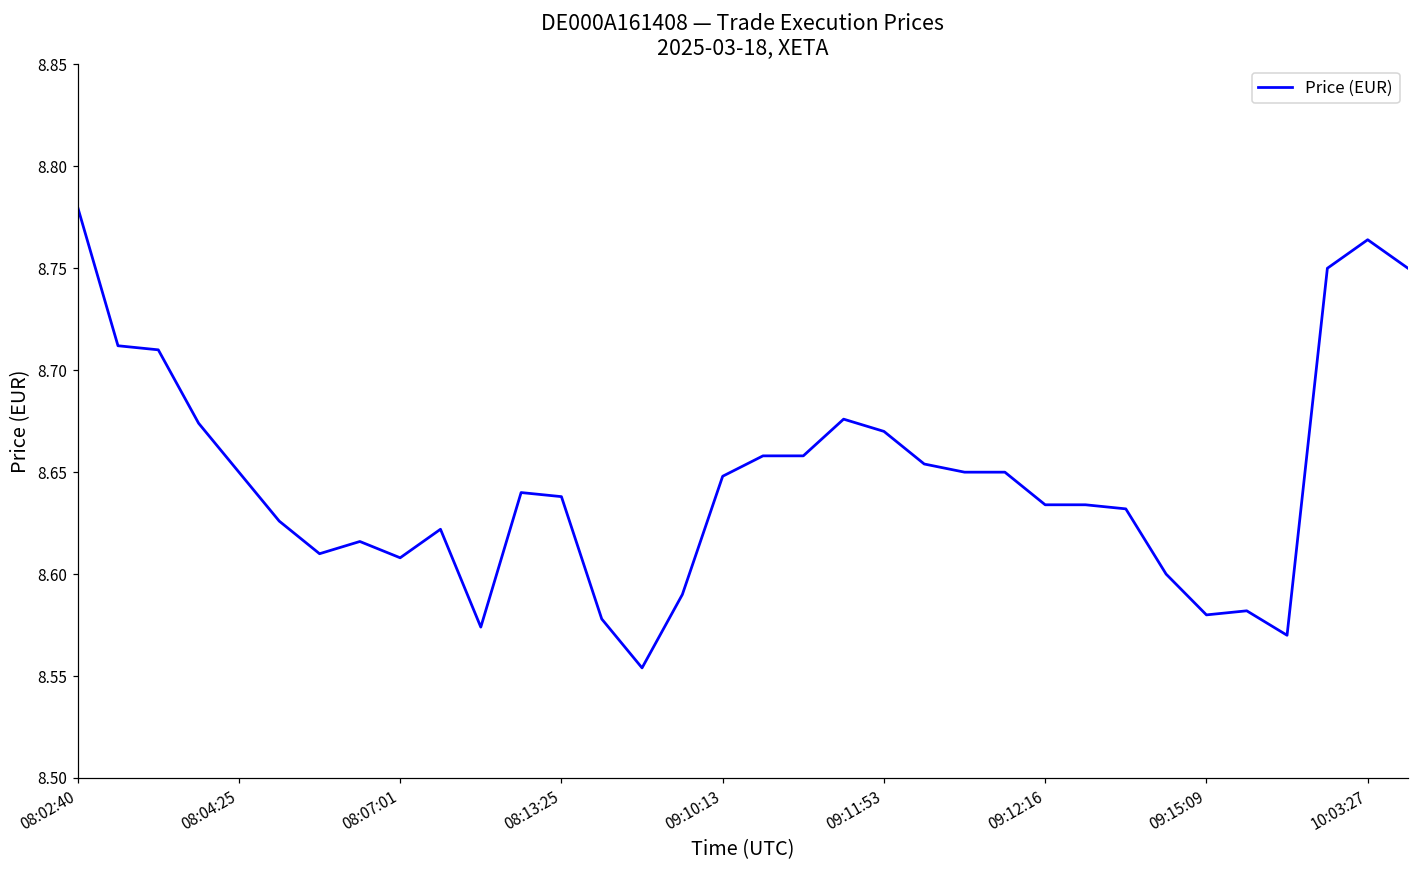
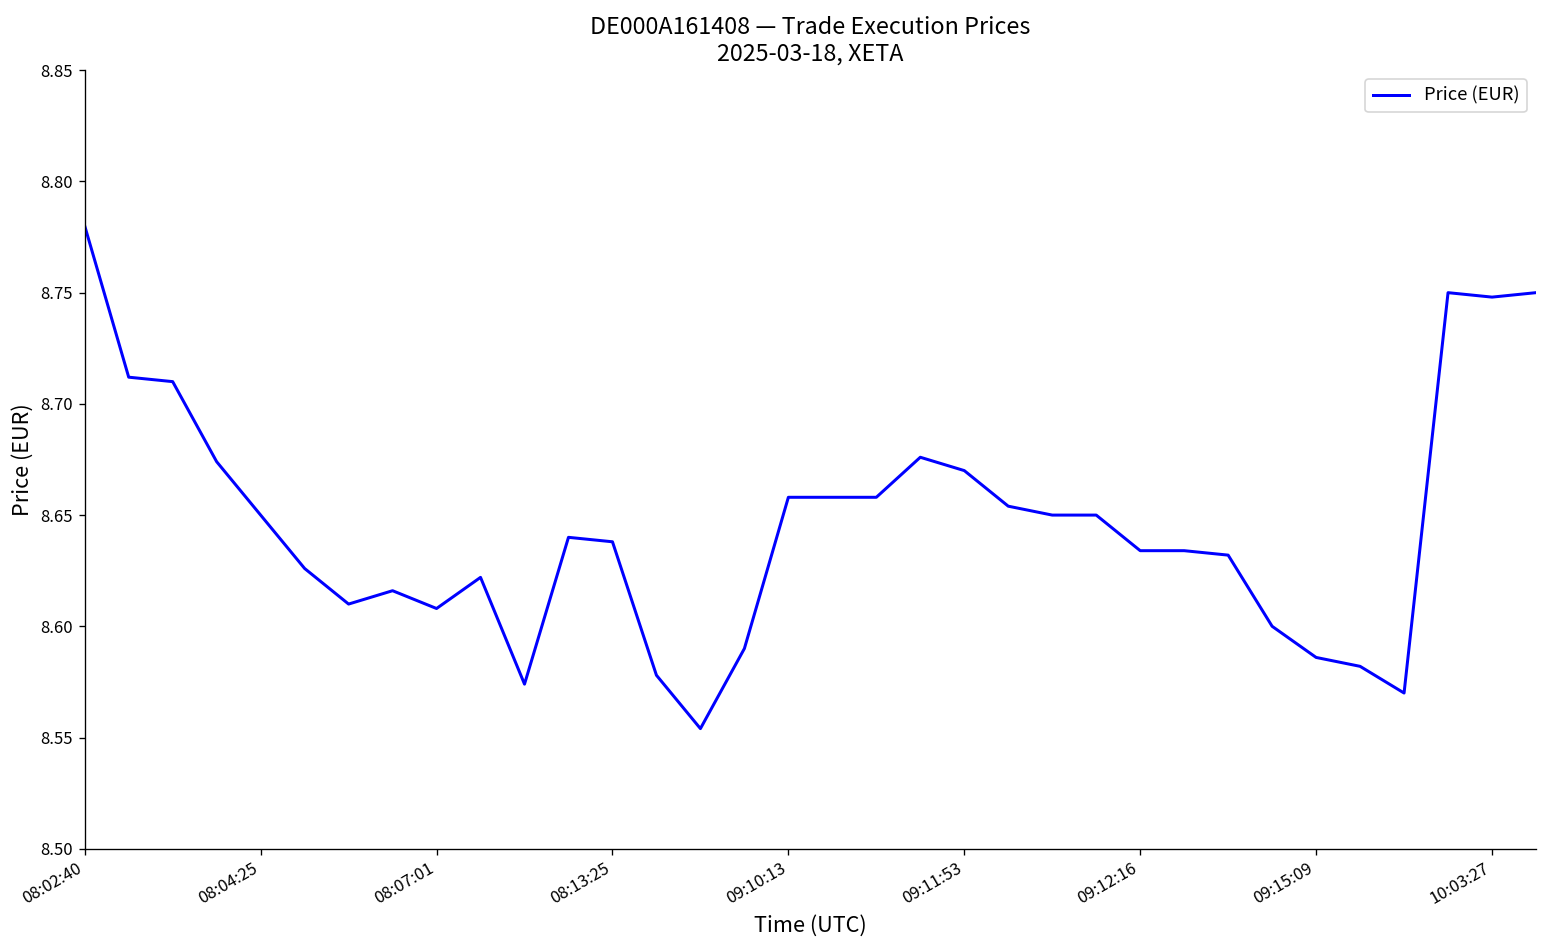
  {
    "08:02:40": 8.780,
    "08:04:25": 8.650,
    "08:13:25": 8.638,
-   "09:10:13": 8.648,
+   "09:10:13": 8.658,
    "09:11:53": 8.670,
    "09:12:16": 8.634,
-   "09:15:09": 8.580,
-   "10:03:27": 8.764
+   "09:15:09": 8.586,
+   "10:03:27": 8.748
  }
